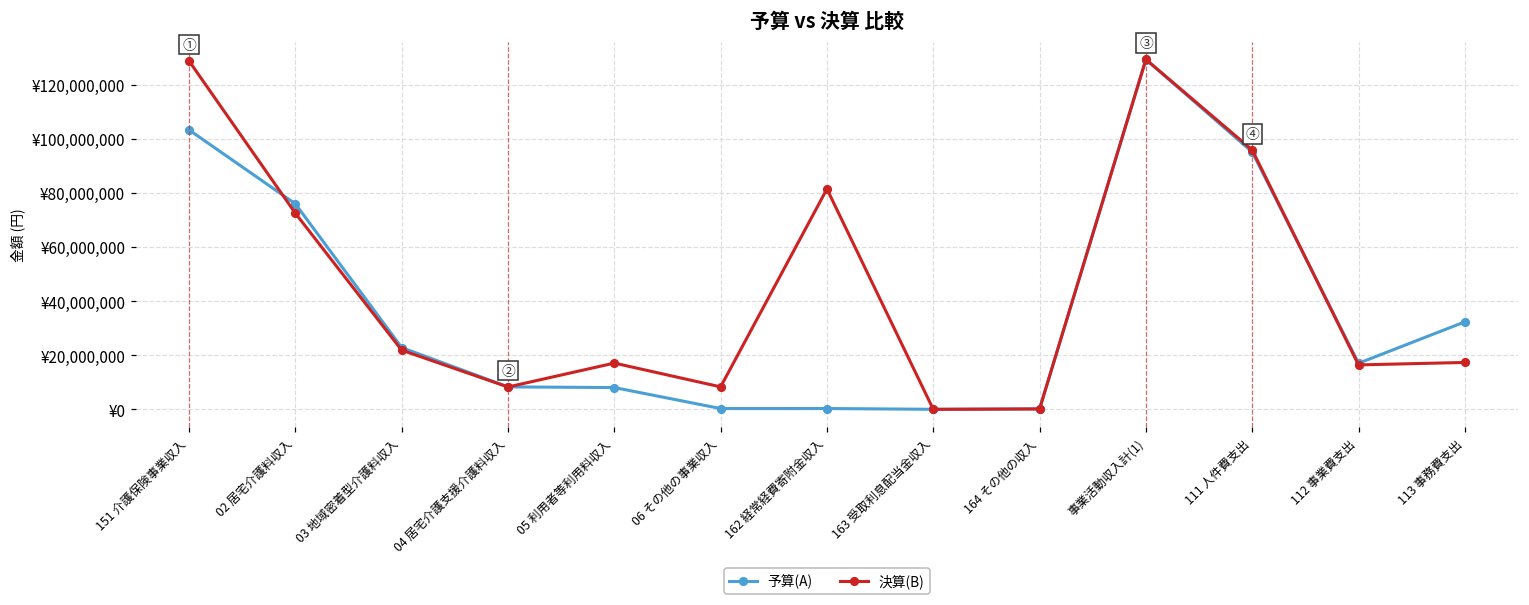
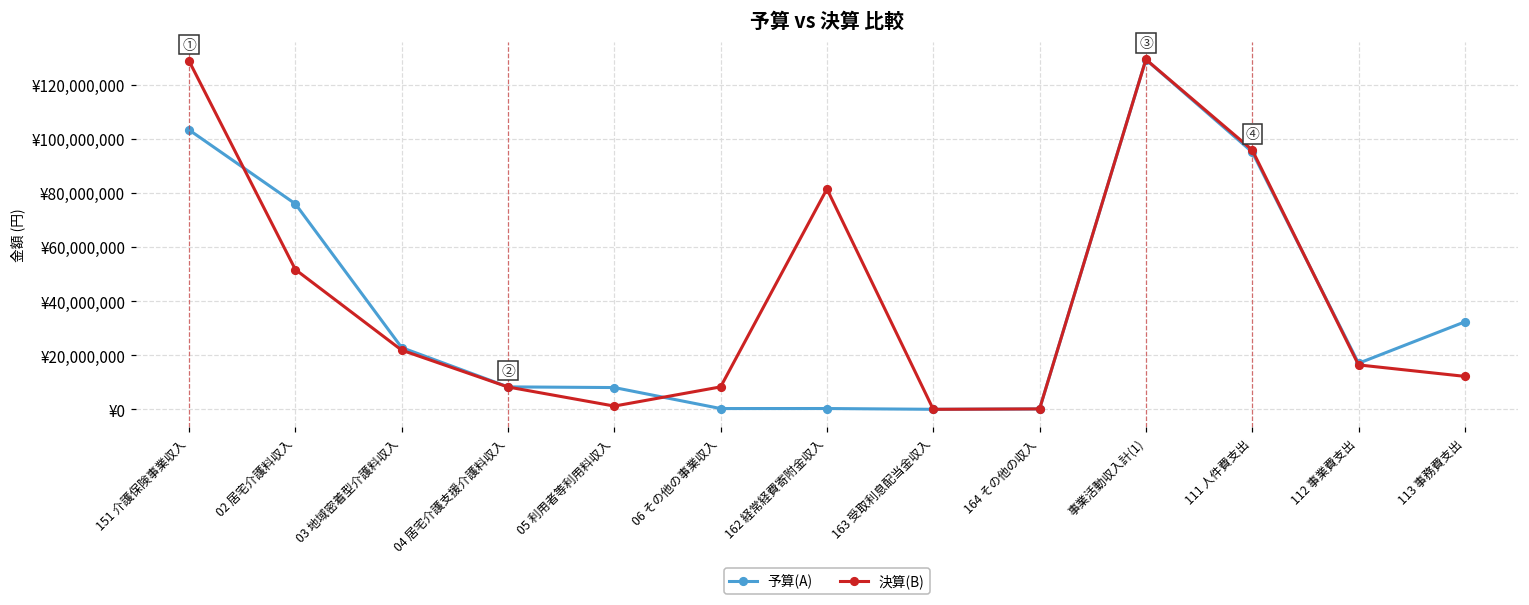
  {
    "予算(A)": {
      "151 介護保険事業収入": "¥103,000,000",
      "02 居宅介護料収入": "¥76,000,000",
      "05 利用者等利用料収入": "¥8,000,000",
      "06 その他の事業収入": "¥0",
      "162 経常経費寄附金収入": "¥0",
      "113 事務費支出": "¥32,000,000"
    },
    "決算(B)": {
      "151 介護保険事業収入": "¥129,000,000",
-     "02 居宅介護料収入": "¥73,000,000",
-     "05 利用者等利用料収入": "¥17,000,000",
+     "02 居宅介護料収入": "¥52,000,000",
+     "05 利用者等利用料収入": "¥1,000,000",
      "06 その他の事業収入": "¥8,000,000",
      "162 経常経費寄附金収入": "¥81,000,000",
-     "113 事務費支出": "¥17,000,000"
+     "113 事務費支出": "¥12,000,000"
    }
  }
